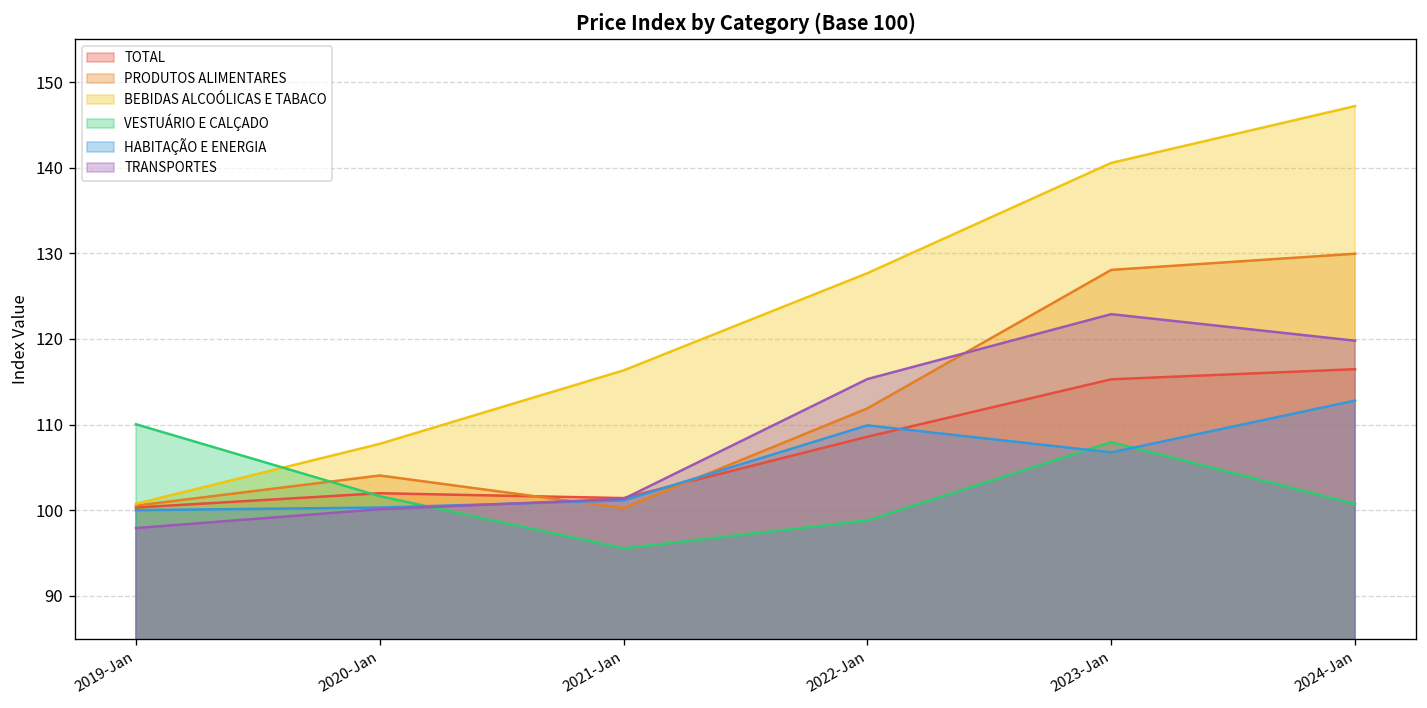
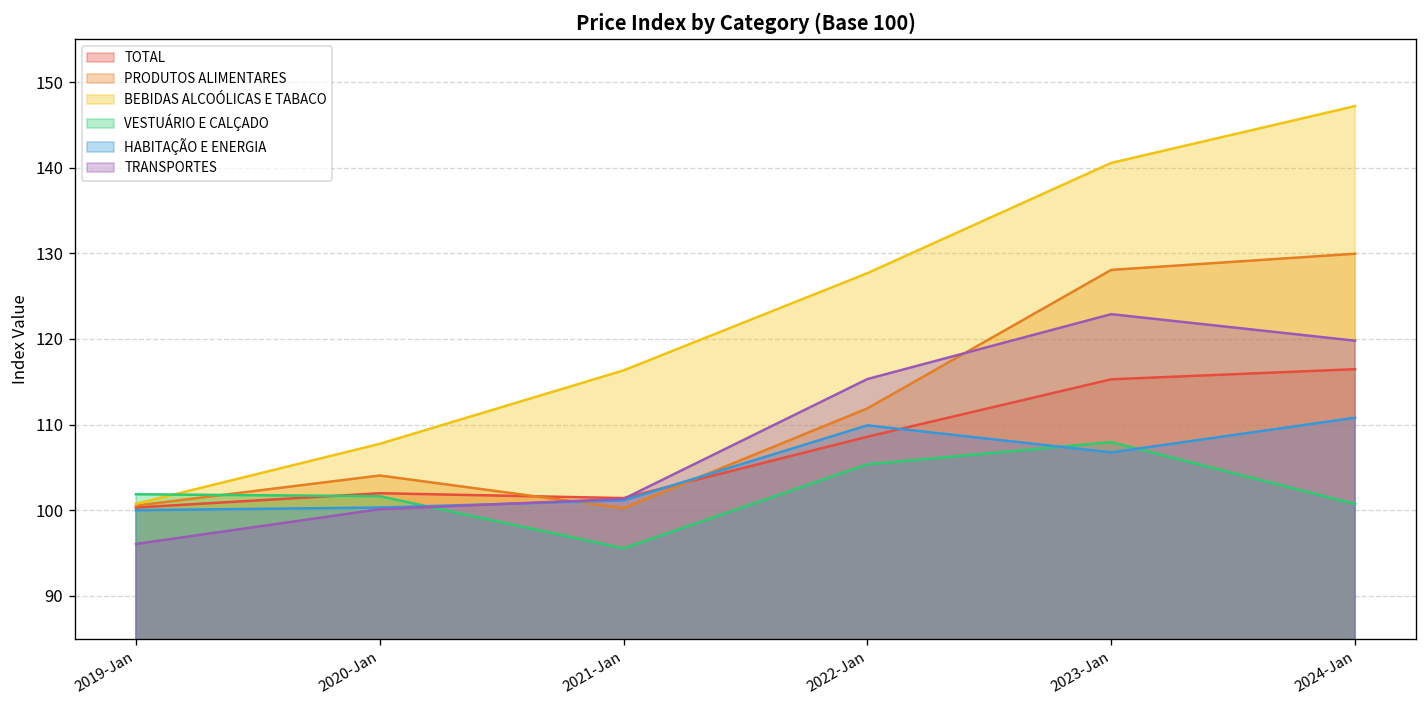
  {
    "VESTUÁRIO E CALÇADO": {
-     "2019-Jan": 110,
+     "2019-Jan": 102,
      "2021-Jan": 96,
-     "2022-Jan": 99,
+     "2022-Jan": 105,
      "2023-Jan": 108,
      "2024-Jan": 101
    },
    "HABITAÇÃO E ENERGIA": {
      "2022-Jan": 110,
      "2023-Jan": 107,
-     "2024-Jan": 113
+     "2024-Jan": 111
    },
    "TRANSPORTES": {
-     "2019-Jan": 98,
+     "2019-Jan": 96,
      "2022-Jan": 115,
      "2023-Jan": 123,
      "2024-Jan": 120
    }
  }
